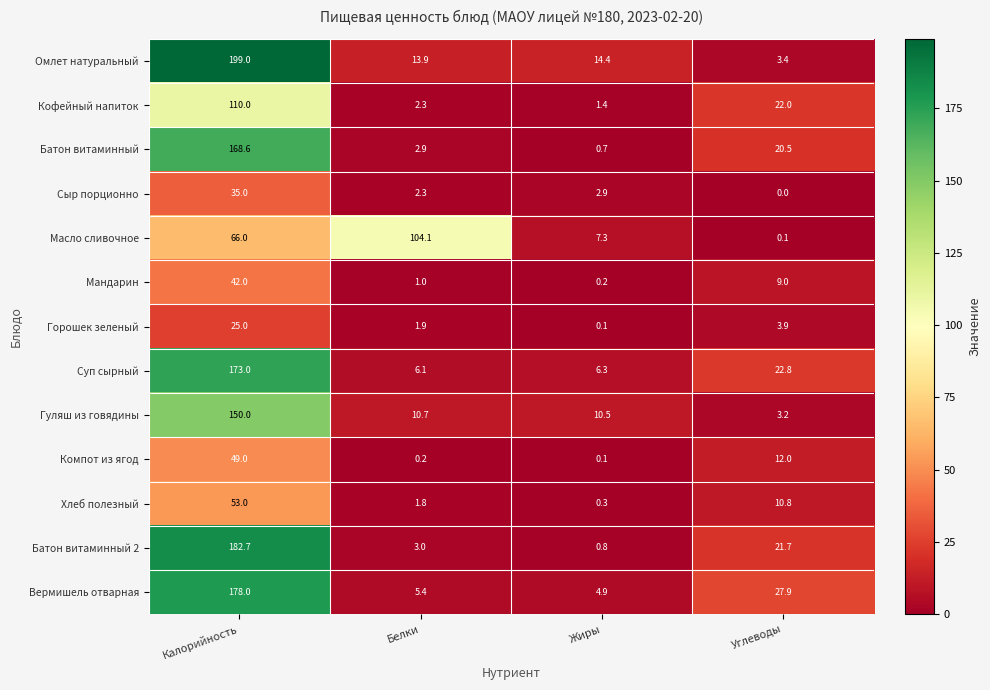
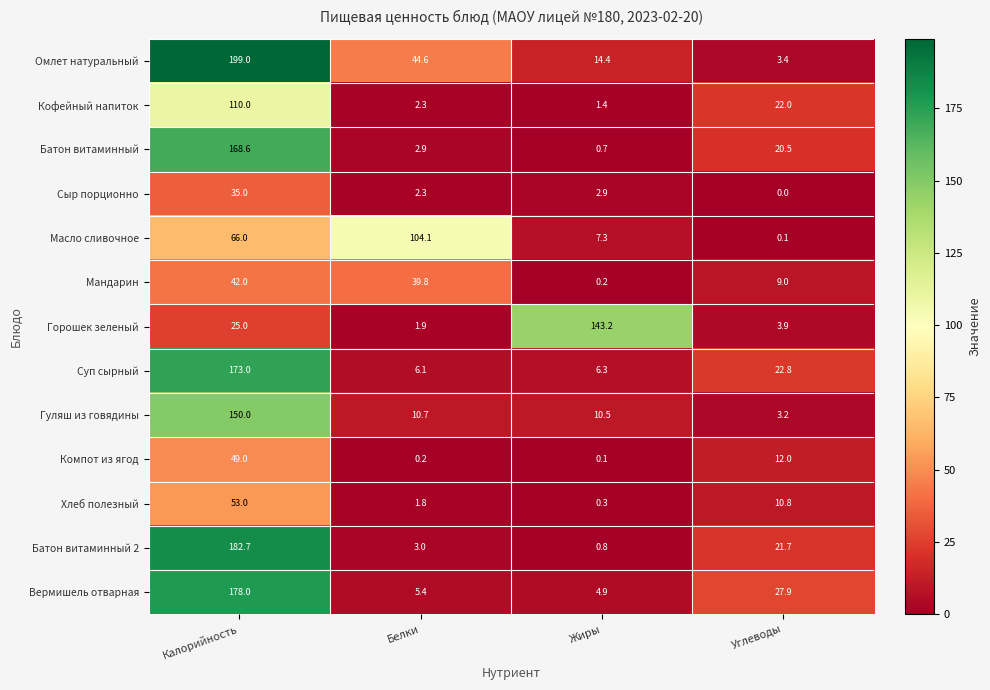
  {
    "Омлет натуральный": {
      "Калорийность": 199.0,
-     "Белки": 13.9,
+     "Белки": 44.6,
      "Жиры": 14.4,
      "Углеводы": 3.4
    },
    "Кофейный напиток": {
      "Калорийность": 110.0,
      "Белки": 2.3,
      "Жиры": 1.4,
      "Углеводы": 22.0
    },
    "Батон витаминный": {
      "Калорийность": 168.6,
      "Белки": 2.9,
      "Жиры": 0.7,
      "Углеводы": 20.5
    },
    "Сыр порционно": {
      "Калорийность": 35.0,
      "Белки": 2.3,
      "Жиры": 2.9,
      "Углеводы": 0.0
    },
    "Масло сливочное": {
      "Калорийность": 66.0,
      "Белки": 104.1,
      "Жиры": 7.3,
      "Углеводы": 0.1
    },
    "Мандарин": {
      "Калорийность": 42.0,
-     "Белки": 1.0,
+     "Белки": 39.8,
      "Жиры": 0.2,
      "Углеводы": 9.0
    },
    "Горошек зеленый": {
      "Калорийность": 25.0,
      "Белки": 1.9,
-     "Жиры": 0.1,
+     "Жиры": 143.2,
      "Углеводы": 3.9
    },
    "Суп сырный": {
      "Калорийность": 173.0,
      "Белки": 6.1,
      "Жиры": 6.3,
      "Углеводы": 22.8
    },
    "Гуляш из говядины": {
      "Калорийность": 150.0,
      "Белки": 10.7,
      "Жиры": 10.5,
      "Углеводы": 3.2
    },
    "Компот из ягод": {
      "Калорийность": 49.0,
      "Белки": 0.2,
      "Жиры": 0.1,
      "Углеводы": 12.0
    },
    "Хлеб полезный": {
      "Калорийность": 53.0,
      "Белки": 1.8,
      "Жиры": 0.3,
      "Углеводы": 10.8
    },
    "Батон витаминный 2": {
      "Калорийность": 182.7,
      "Белки": 3.0,
      "Жиры": 0.8,
      "Углеводы": 21.7
    },
    "Вермишель отварная": {
      "Калорийность": 178.0,
      "Белки": 5.4,
      "Жиры": 4.9,
      "Углеводы": 27.9
    }
  }
